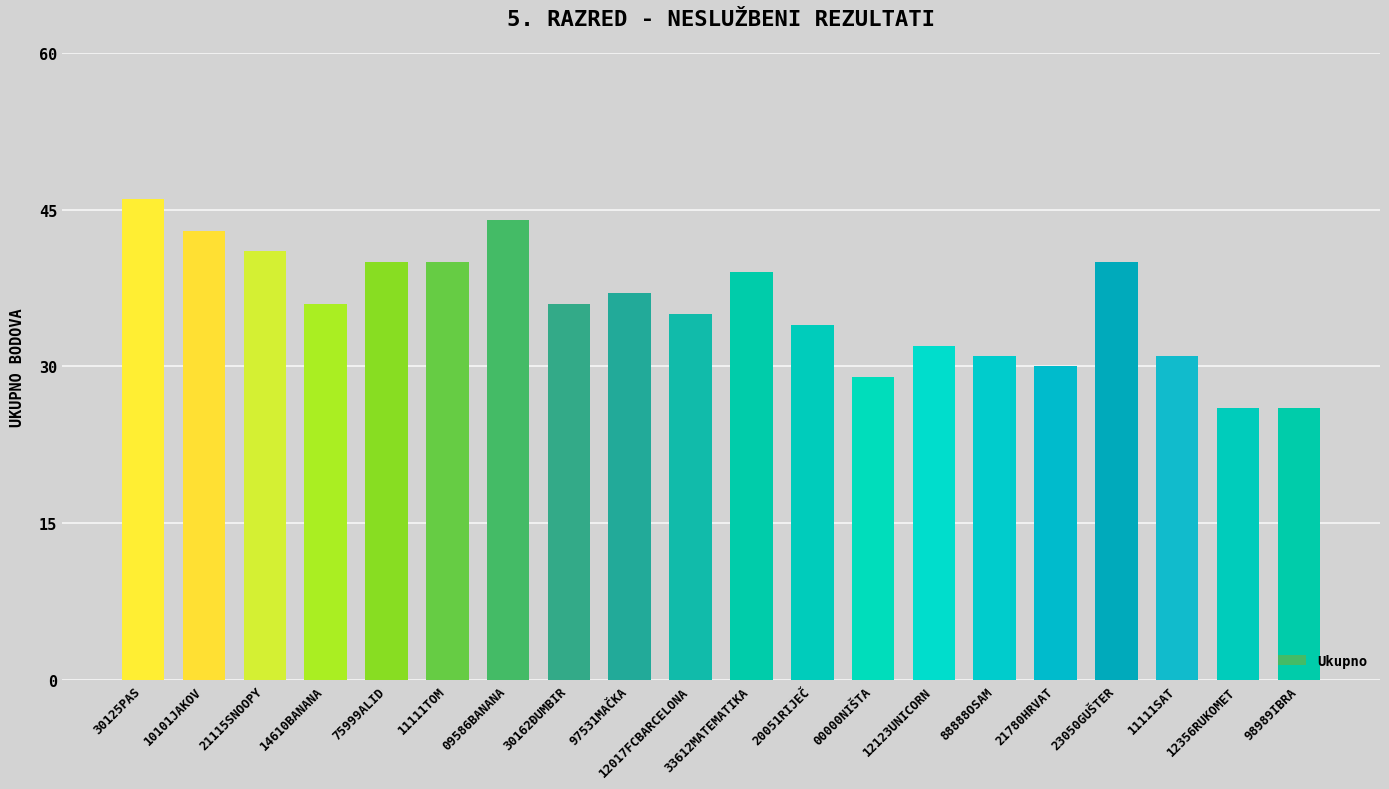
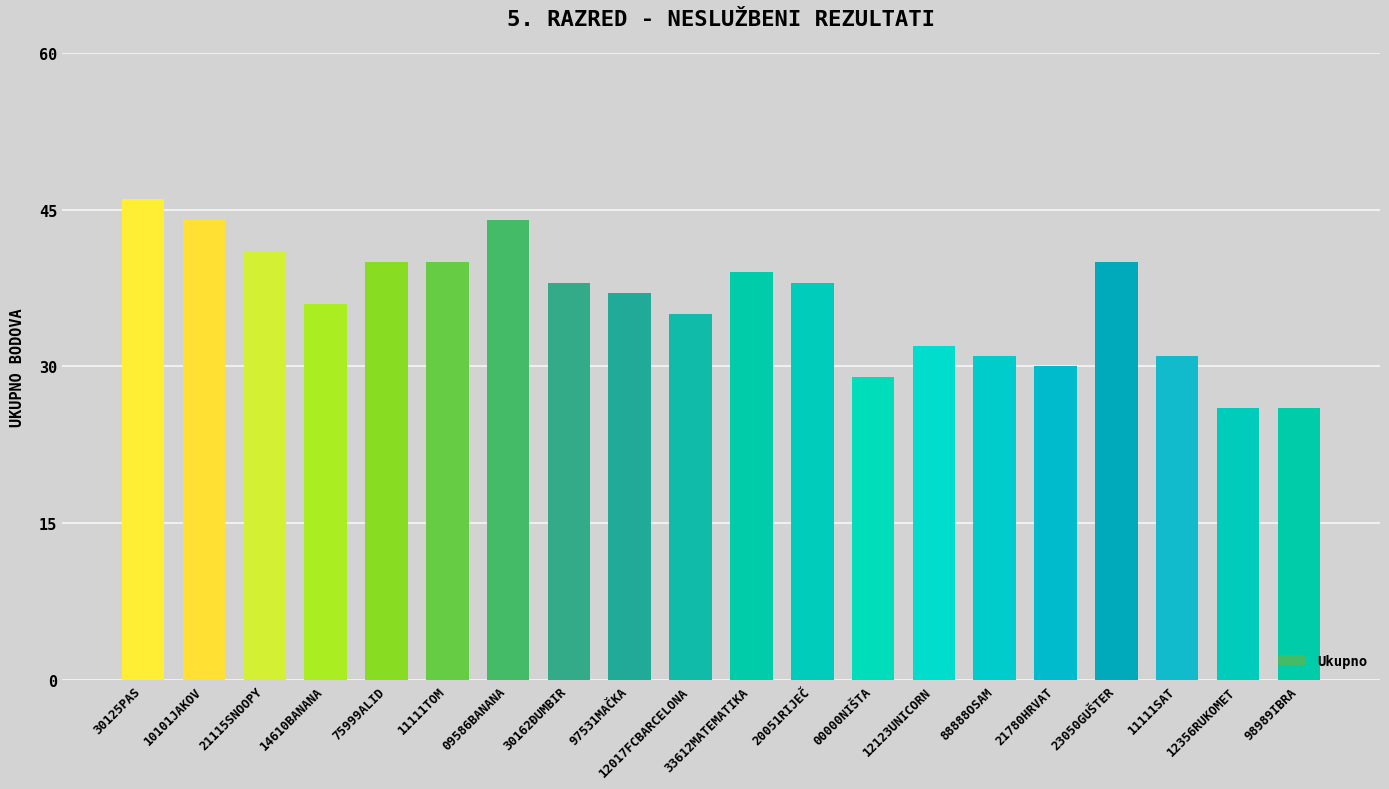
  {
    "30125PAS": 46,
-   "10101JAKOV": 43,
+   "10101JAKOV": 44,
    "21115SNOOPY": 41,
    "14610BANANA": 36,
    "75999ALID": 40,
    "11111TOM": 40,
    "09586BANANA": 44,
-   "30162ĐUMBIR": 36,
+   "30162ĐUMBIR": 38,
    "97531MAČKA": 37,
    "12017FCBARCELONA": 35,
    "33612MATEMATIKA": 39,
-   "20051RIJEČ": 34,
+   "20051RIJEČ": 38,
    "00000NIŠTA": 29,
    "12123UNICORN": 32,
    "88888OSAM": 31,
    "21780HRVAT": 30,
    "23050GUŠTER": 40,
    "11111SAT": 31,
    "12356RUKOMET": 26,
    "98989IBRA": 26
  }
